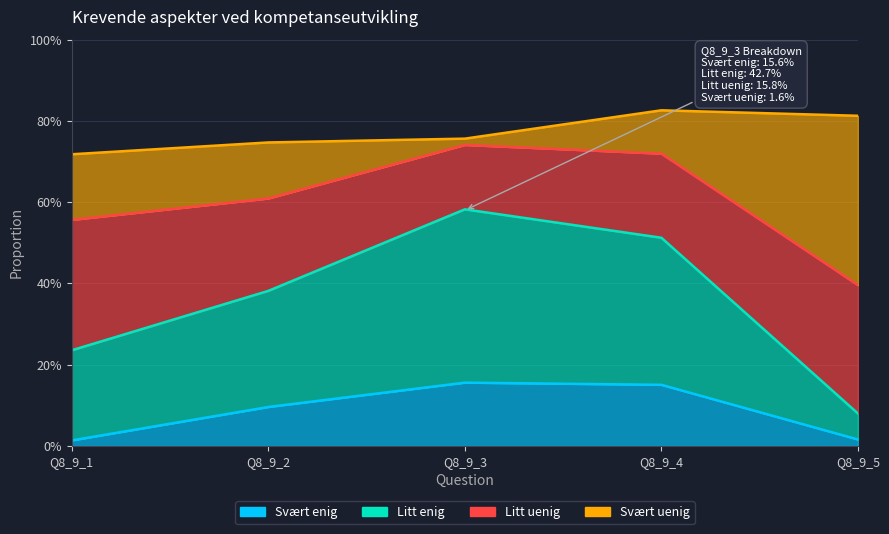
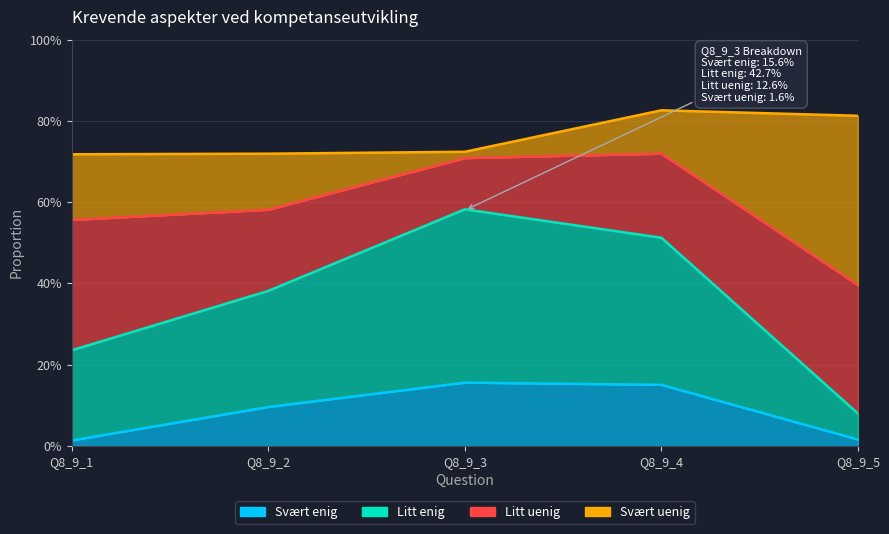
  {
    "Svært enig": {
      "Q8_9_1": "1%",
      "Q8_9_2": "10%",
      "Q8_9_3": "16%",
      "Q8_9_4": "15%",
      "Q8_9_5": "2%"
    },
    "Litt enig": {
      "Q8_9_1": "22%",
      "Q8_9_2": "29%",
      "Q8_9_3": "43%",
      "Q8_9_4": "36%",
      "Q8_9_5": "6%"
    },
    "Litt uenig": {
-     "Q8_9_2": "23%",
-     "Q8_9_3": "15.8%"
+     "Q8_9_2": "20%",
+     "Q8_9_3": "12.6%"
    },
    "Svært uenig": {
      "Q8_9_1": "16%",
      "Q8_9_2": "14%",
      "Q8_9_3": "2%",
      "Q8_9_5": "42%"
    }
  }
